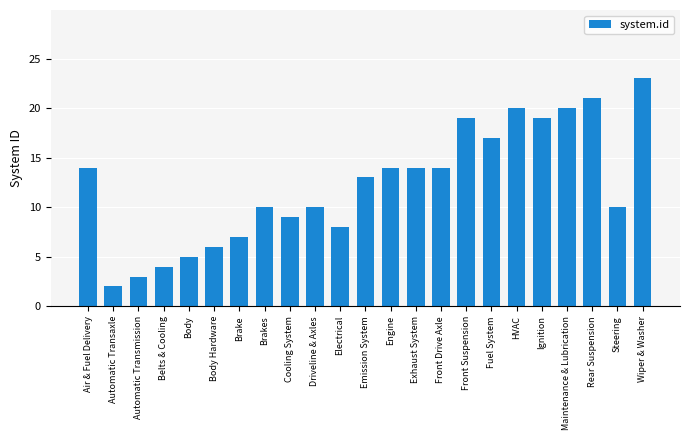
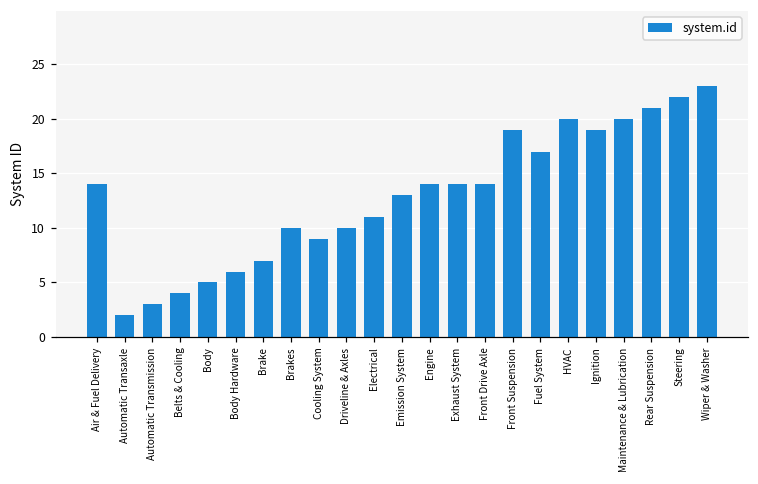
  {
    "Air & Fuel Delivery": 14,
    "Automatic Transaxle": 2,
    "Automatic Transmission": 3,
    "Belts & Cooling": 4,
    "Body": 5,
    "Body Hardware": 6,
    "Brake": 7,
    "Brakes": 10,
    "Cooling System": 9,
    "Driveline & Axles": 10,
-   "Electrical": 8,
+   "Electrical": 11,
    "Emission System": 13,
    "Engine": 14,
    "Exhaust System": 14,
    "Front Drive Axle": 14,
    "Front Suspension": 19,
    "Fuel System": 17,
    "HVAC": 20,
    "Ignition": 19,
    "Maintenance & Lubrication": 20,
    "Rear Suspension": 21,
-   "Steering": 10,
+   "Steering": 22,
    "Wiper & Washer": 23
  }
